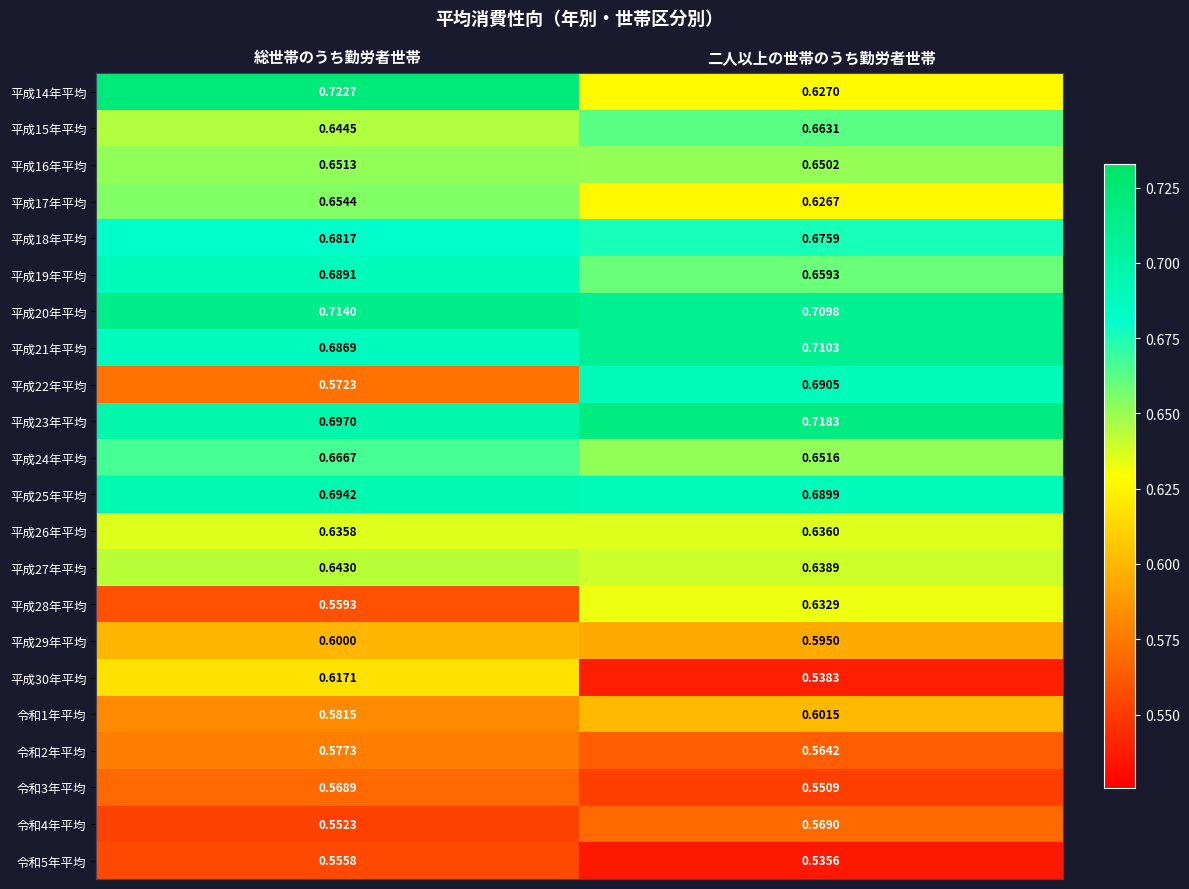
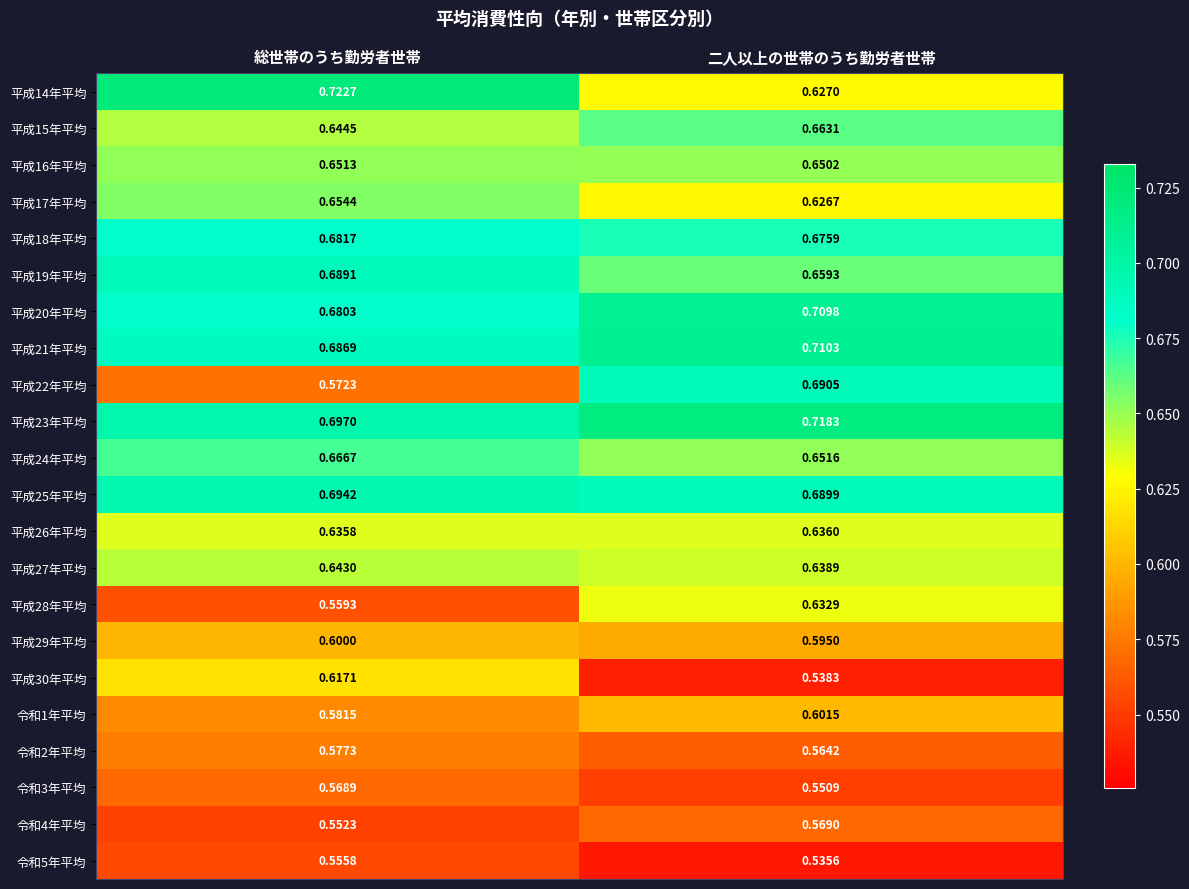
  {
    "平成14年平均": {
      "総世帯のうち勤労者世帯": 0.7227,
      "二人以上の世帯のうち勤労者世帯": 0.6270
    },
    "平成15年平均": {
      "総世帯のうち勤労者世帯": 0.6445,
      "二人以上の世帯のうち勤労者世帯": 0.6631
    },
    "平成16年平均": {
      "総世帯のうち勤労者世帯": 0.6513,
      "二人以上の世帯のうち勤労者世帯": 0.6502
    },
    "平成17年平均": {
      "総世帯のうち勤労者世帯": 0.6544,
      "二人以上の世帯のうち勤労者世帯": 0.6267
    },
    "平成18年平均": {
      "総世帯のうち勤労者世帯": 0.6817,
      "二人以上の世帯のうち勤労者世帯": 0.6759
    },
    "平成19年平均": {
      "総世帯のうち勤労者世帯": 0.6891,
      "二人以上の世帯のうち勤労者世帯": 0.6593
    },
    "平成20年平均": {
-     "総世帯のうち勤労者世帯": 0.7140,
+     "総世帯のうち勤労者世帯": 0.6803,
      "二人以上の世帯のうち勤労者世帯": 0.7098
    },
    "平成21年平均": {
      "総世帯のうち勤労者世帯": 0.6869,
      "二人以上の世帯のうち勤労者世帯": 0.7103
    },
    "平成22年平均": {
      "総世帯のうち勤労者世帯": 0.5723,
      "二人以上の世帯のうち勤労者世帯": 0.6905
    },
    "平成23年平均": {
      "総世帯のうち勤労者世帯": 0.6970,
      "二人以上の世帯のうち勤労者世帯": 0.7183
    },
    "平成24年平均": {
      "総世帯のうち勤労者世帯": 0.6667,
      "二人以上の世帯のうち勤労者世帯": 0.6516
    },
    "平成25年平均": {
      "総世帯のうち勤労者世帯": 0.6942,
      "二人以上の世帯のうち勤労者世帯": 0.6899
    },
    "平成26年平均": {
      "総世帯のうち勤労者世帯": 0.6358,
      "二人以上の世帯のうち勤労者世帯": 0.6360
    },
    "平成27年平均": {
      "総世帯のうち勤労者世帯": 0.6430,
      "二人以上の世帯のうち勤労者世帯": 0.6389
    },
    "平成28年平均": {
      "総世帯のうち勤労者世帯": 0.5593,
      "二人以上の世帯のうち勤労者世帯": 0.6329
    },
    "平成29年平均": {
      "総世帯のうち勤労者世帯": 0.6000,
      "二人以上の世帯のうち勤労者世帯": 0.5950
    },
    "平成30年平均": {
      "総世帯のうち勤労者世帯": 0.6171,
      "二人以上の世帯のうち勤労者世帯": 0.5383
    },
    "令和1年平均": {
      "総世帯のうち勤労者世帯": 0.5815,
      "二人以上の世帯のうち勤労者世帯": 0.6015
    },
    "令和2年平均": {
      "総世帯のうち勤労者世帯": 0.5773,
      "二人以上の世帯のうち勤労者世帯": 0.5642
    },
    "令和3年平均": {
      "総世帯のうち勤労者世帯": 0.5689,
      "二人以上の世帯のうち勤労者世帯": 0.5509
    },
    "令和4年平均": {
      "総世帯のうち勤労者世帯": 0.5523,
      "二人以上の世帯のうち勤労者世帯": 0.5690
    },
    "令和5年平均": {
      "総世帯のうち勤労者世帯": 0.5558,
      "二人以上の世帯のうち勤労者世帯": 0.5356
    }
  }
